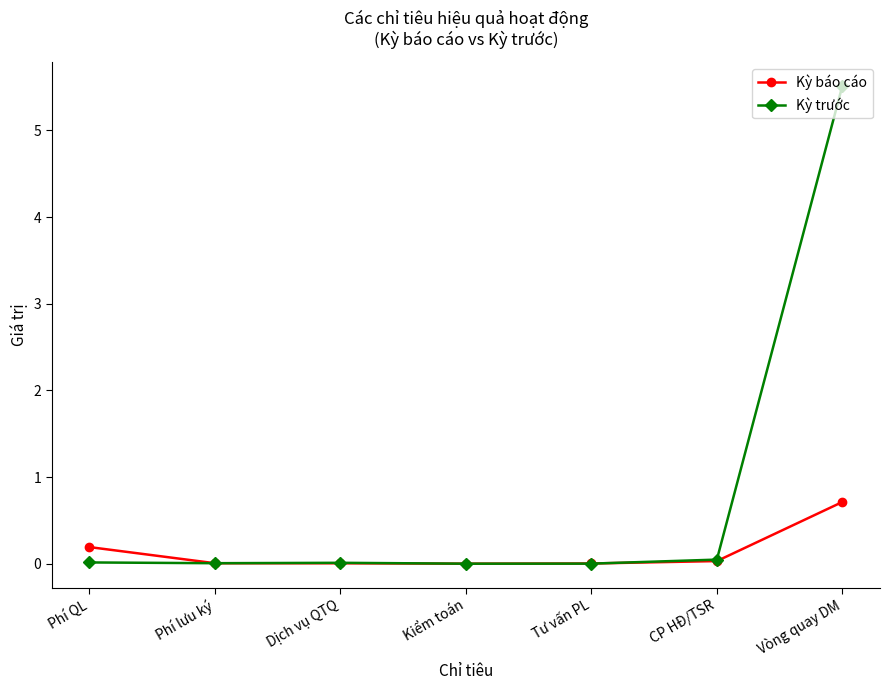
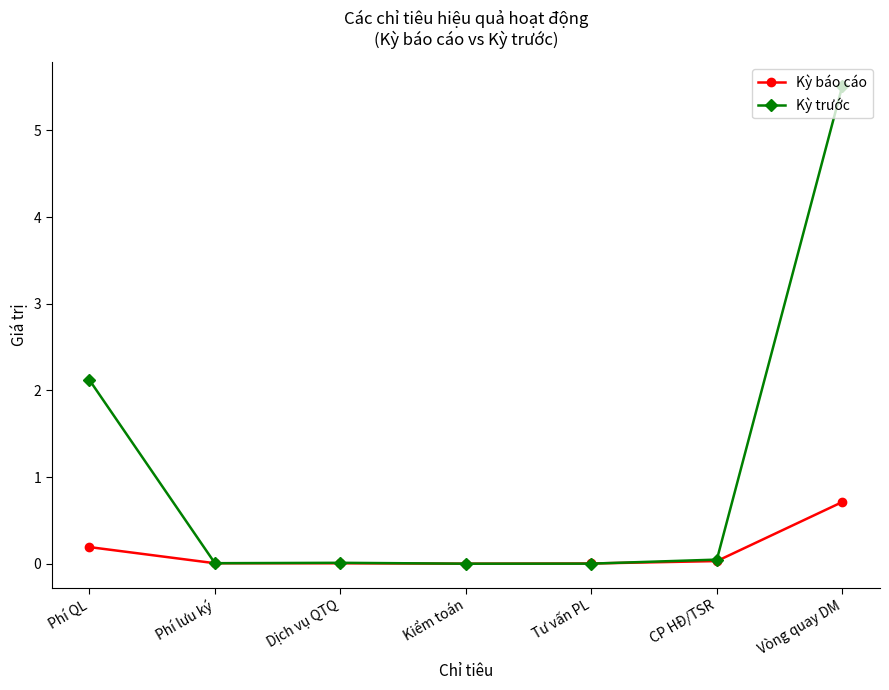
  {
    "Kỳ báo cáo": {
      "Phí QL": 0.2,
      "Vòng quay DM": 0.7
    },
    "Kỳ trước": {
-     "Phí QL": 0.0
+     "Phí QL": 2.1
    }
  }
